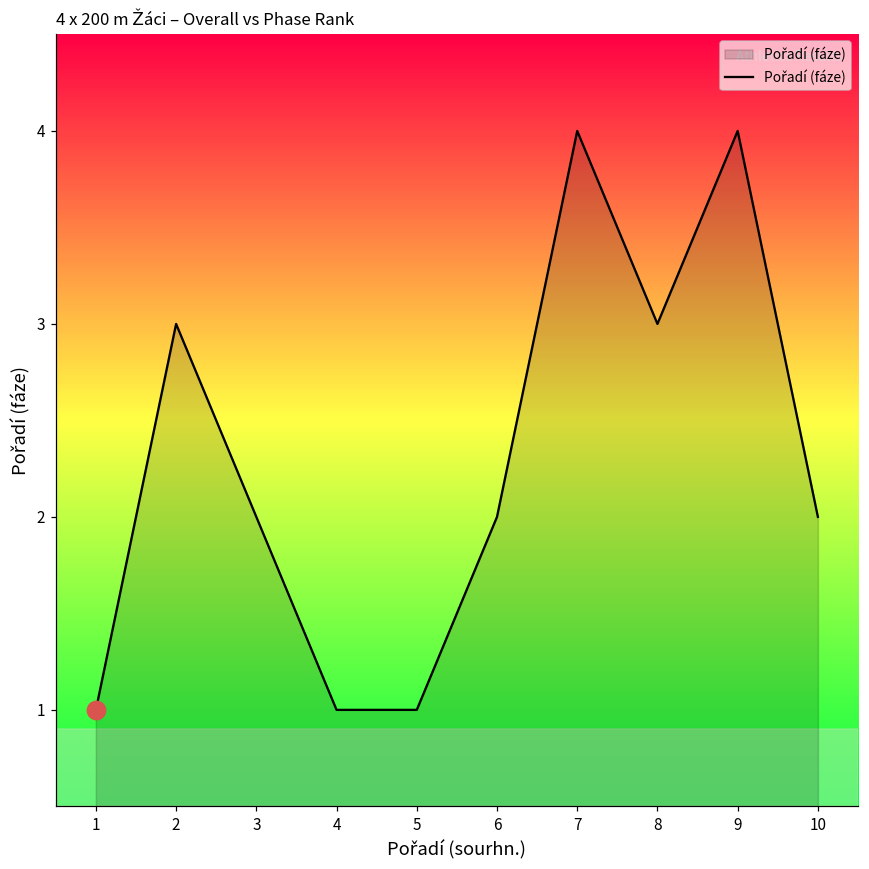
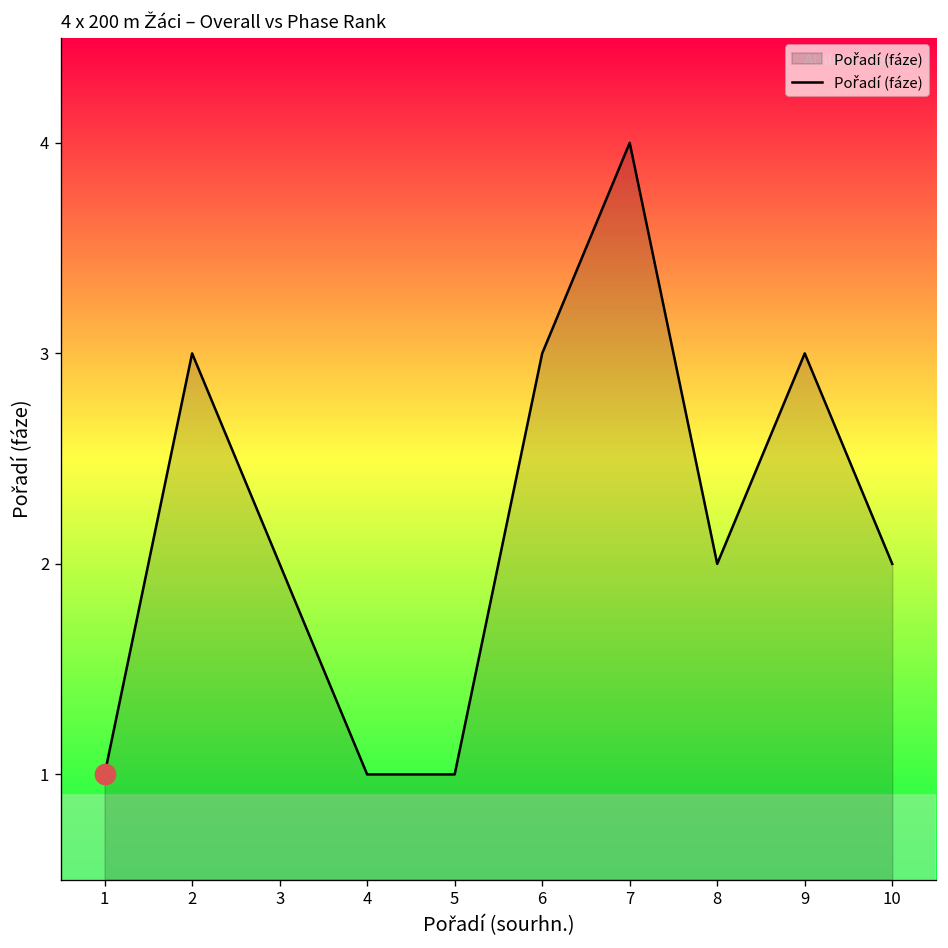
  {
    "Pořadí (fáze)": {
      "2": 3,
      "3": 2,
      "4": 1,
      "5": 1,
-     "6": 2,
+     "6": 3,
      "7": 4,
-     "8": 3,
-     "9": 4,
+     "8": 2,
+     "9": 3,
      "10": 2
    }
  }
